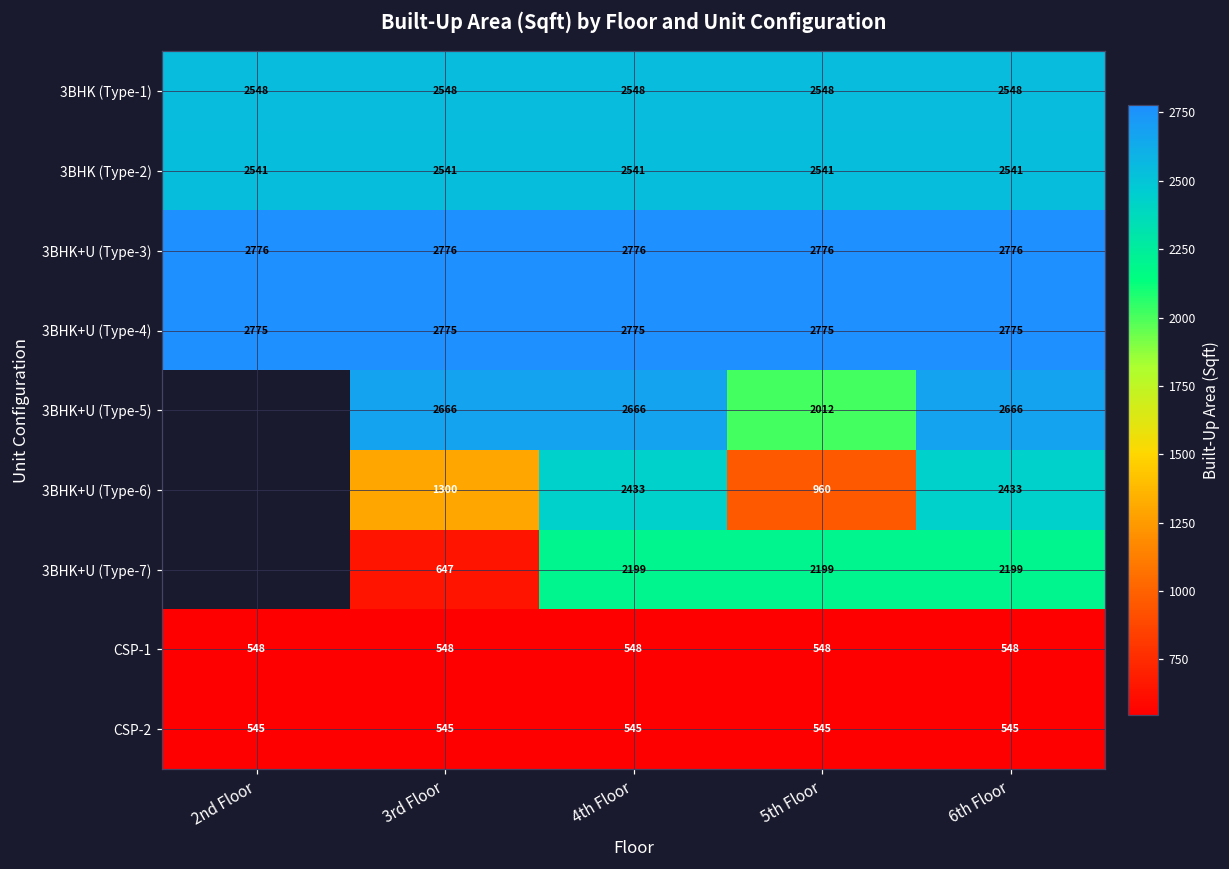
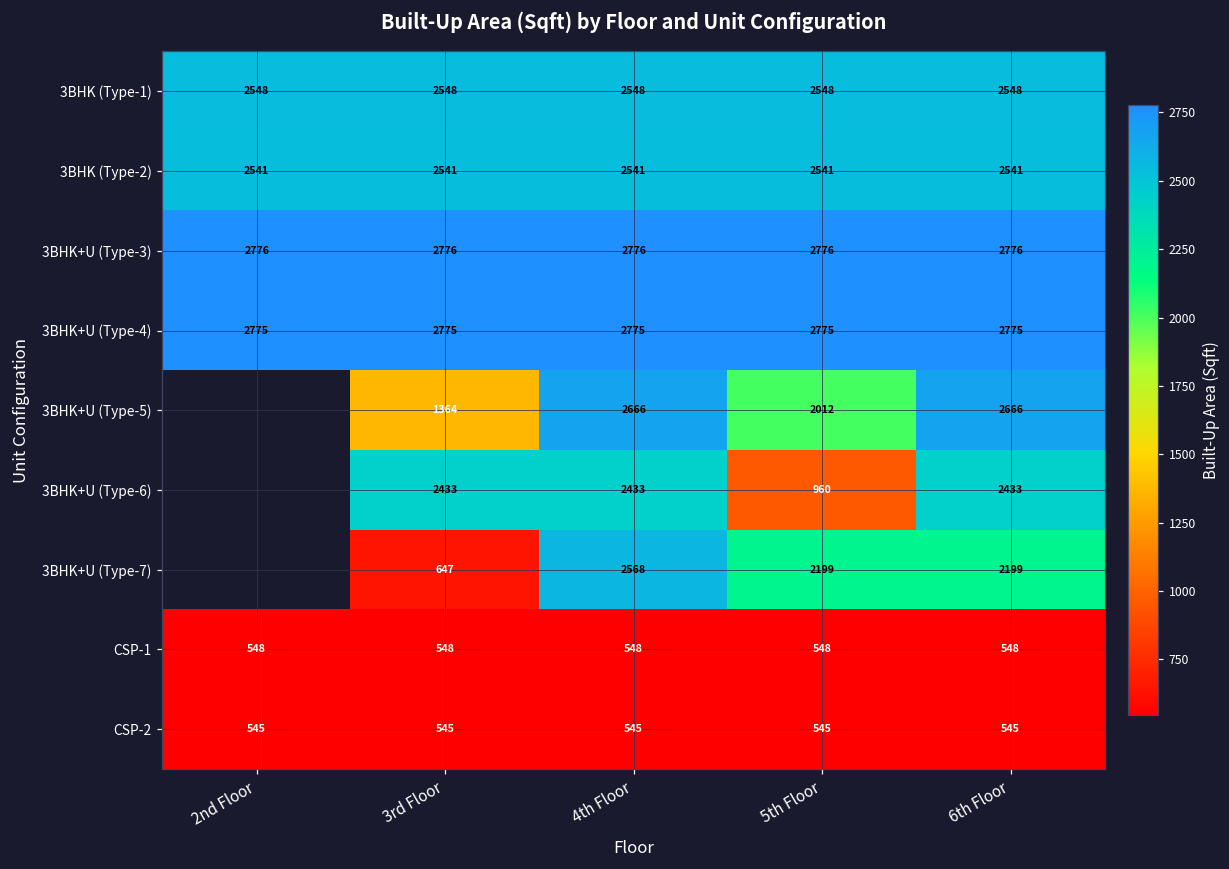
  {
    "3BHK (Type-1)": {
      "2nd Floor": 2548,
      "3rd Floor": 2548,
      "4th Floor": 2548,
      "5th Floor": 2548,
      "6th Floor": 2548
    },
    "3BHK (Type-2)": {
      "2nd Floor": 2541,
      "3rd Floor": 2541,
      "4th Floor": 2541,
      "5th Floor": 2541,
      "6th Floor": 2541
    },
    "3BHK+U (Type-3)": {
      "2nd Floor": 2776,
      "3rd Floor": 2776,
      "4th Floor": 2776,
      "5th Floor": 2776,
      "6th Floor": 2776
    },
    "3BHK+U (Type-4)": {
      "2nd Floor": 2775,
      "3rd Floor": 2775,
      "4th Floor": 2775,
      "5th Floor": 2775,
      "6th Floor": 2775
    },
    "3BHK+U (Type-5)": {
-     "3rd Floor": 2666,
+     "3rd Floor": 1364,
      "4th Floor": 2666,
      "5th Floor": 2012,
      "6th Floor": 2666
    },
    "3BHK+U (Type-6)": {
-     "3rd Floor": 1300,
+     "3rd Floor": 2433,
      "4th Floor": 2433,
      "5th Floor": 960,
      "6th Floor": 2433
    },
    "3BHK+U (Type-7)": {
      "3rd Floor": 647,
-     "4th Floor": 2199,
+     "4th Floor": 2568,
      "5th Floor": 2199,
      "6th Floor": 2199
    },
    "CSP-1": {
      "2nd Floor": 548,
      "3rd Floor": 548,
      "4th Floor": 548,
      "5th Floor": 548,
      "6th Floor": 548
    },
    "CSP-2": {
      "2nd Floor": 545,
      "3rd Floor": 545,
      "4th Floor": 545,
      "5th Floor": 545,
      "6th Floor": 545
    }
  }
